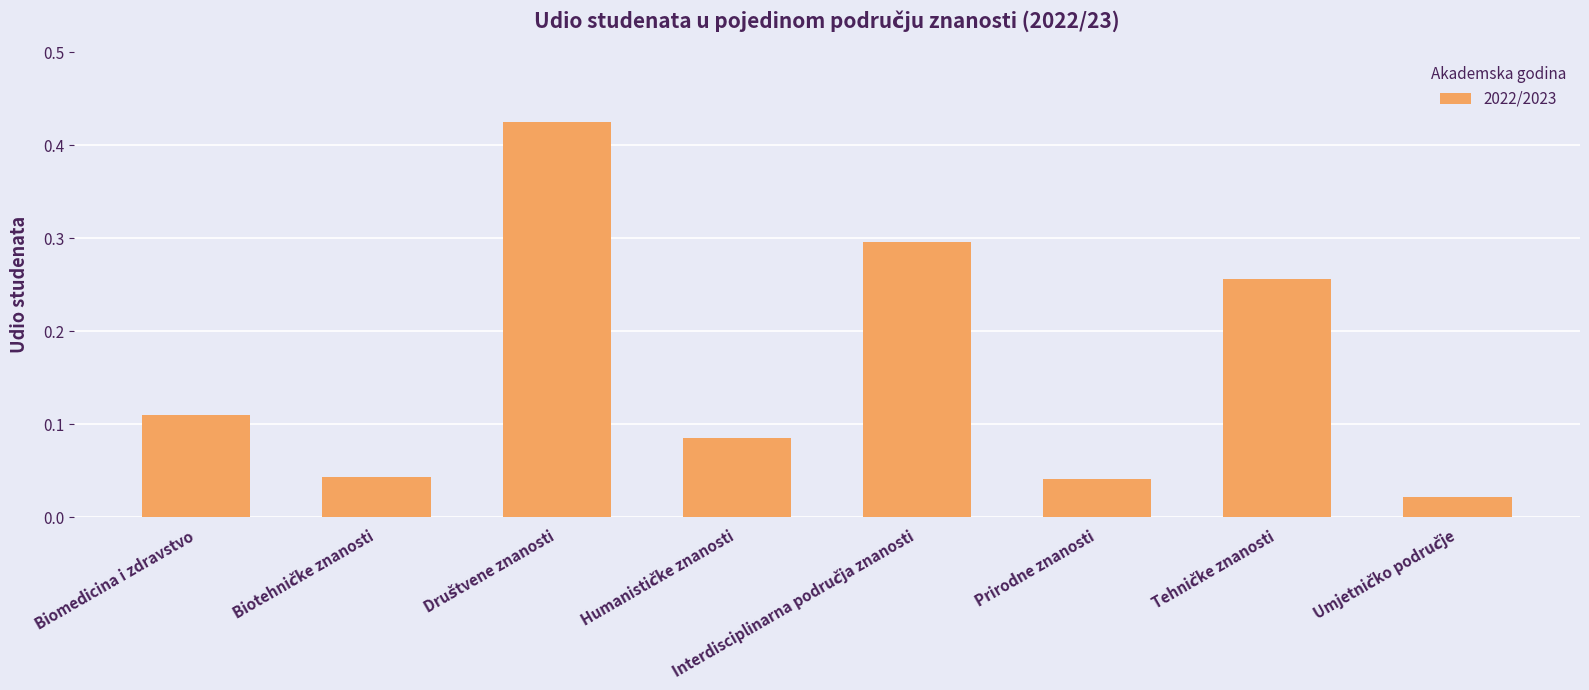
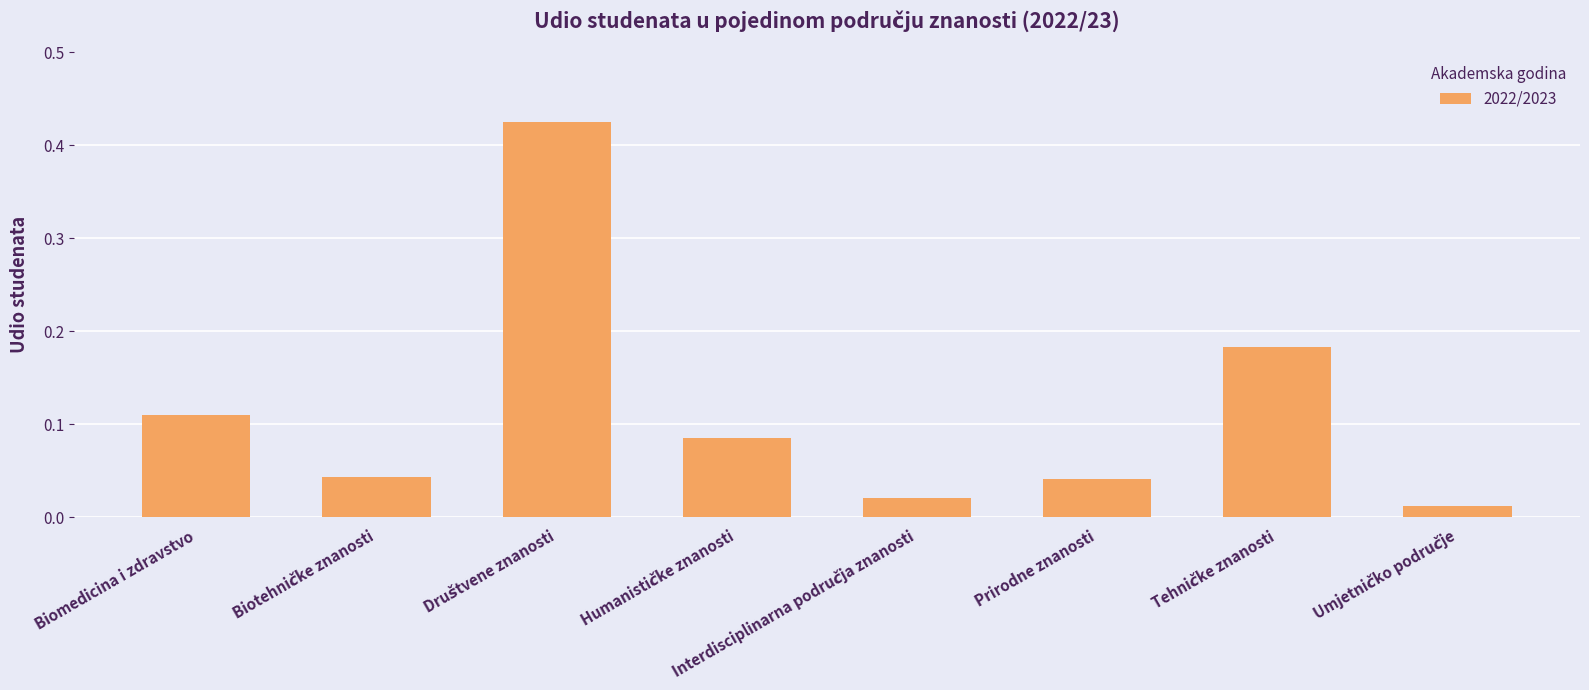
  {
    "Biomedicina i zdravstvo": 0.11,
    "Biotehničke znanosti": 0.04,
    "Društvene znanosti": 0.43,
    "Humanističke znanosti": 0.09,
-   "Interdisciplinarna područja znanosti": 0.30,
+   "Interdisciplinarna područja znanosti": 0.02,
    "Prirodne znanosti": 0.04,
-   "Tehničke znanosti": 0.26,
-   "Umjetničko područje": 0.02
+   "Tehničke znanosti": 0.18,
+   "Umjetničko područje": 0.01
  }
